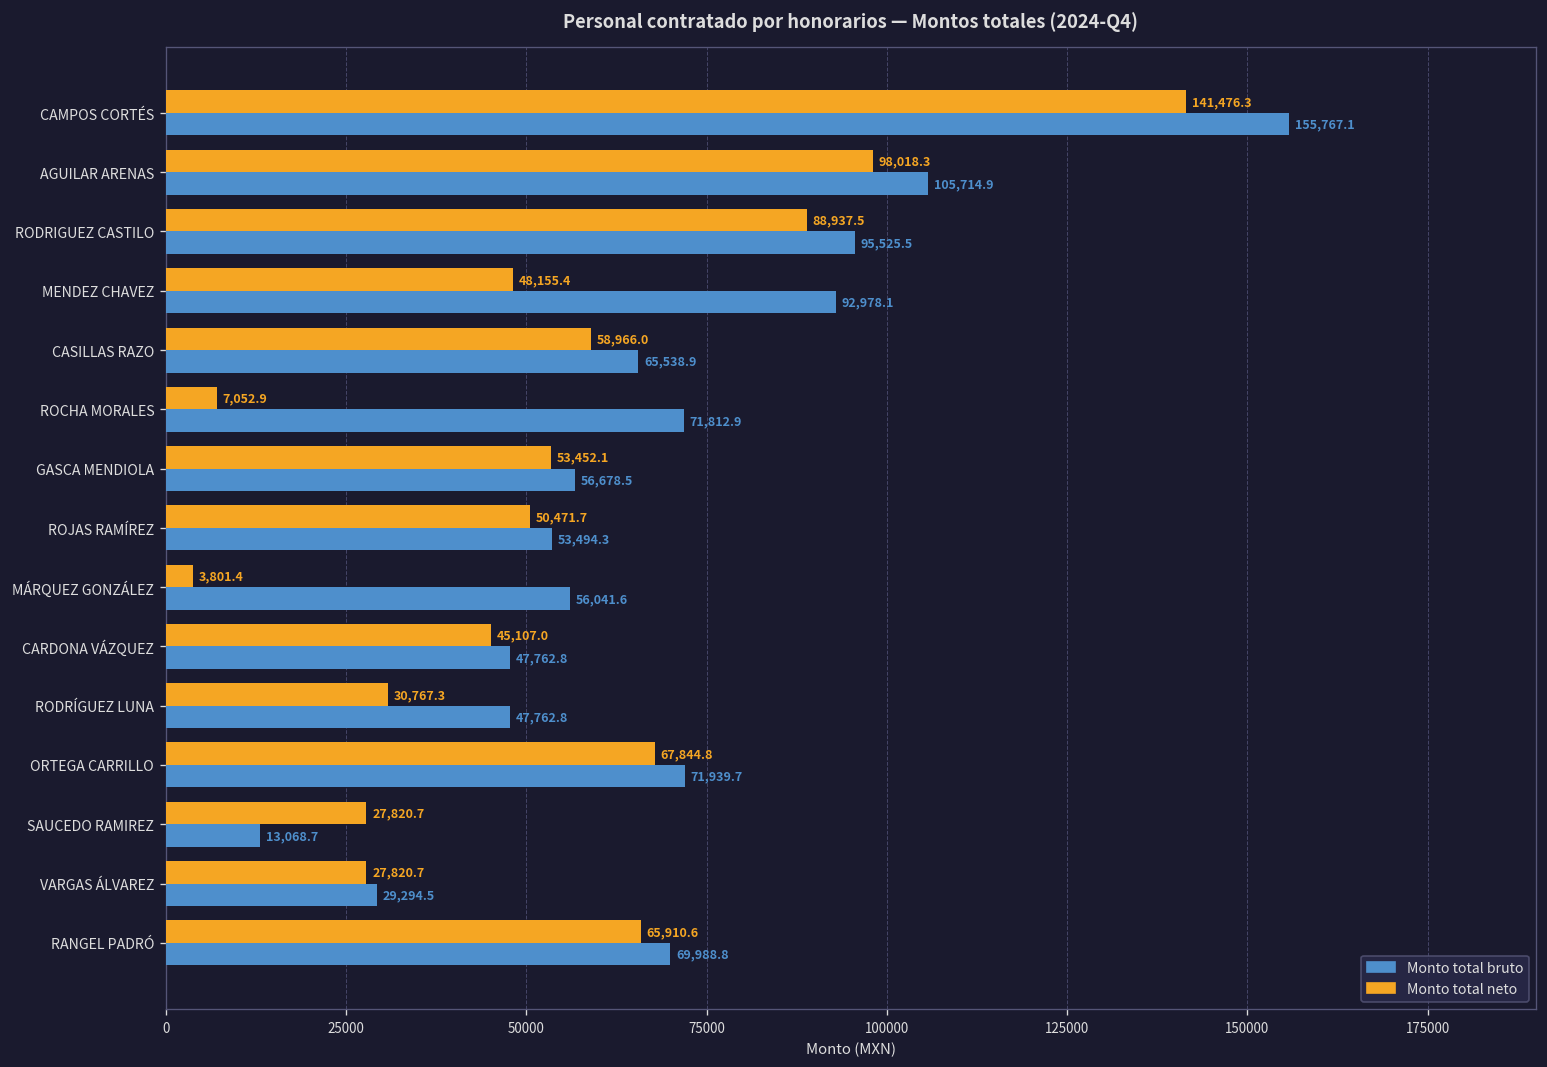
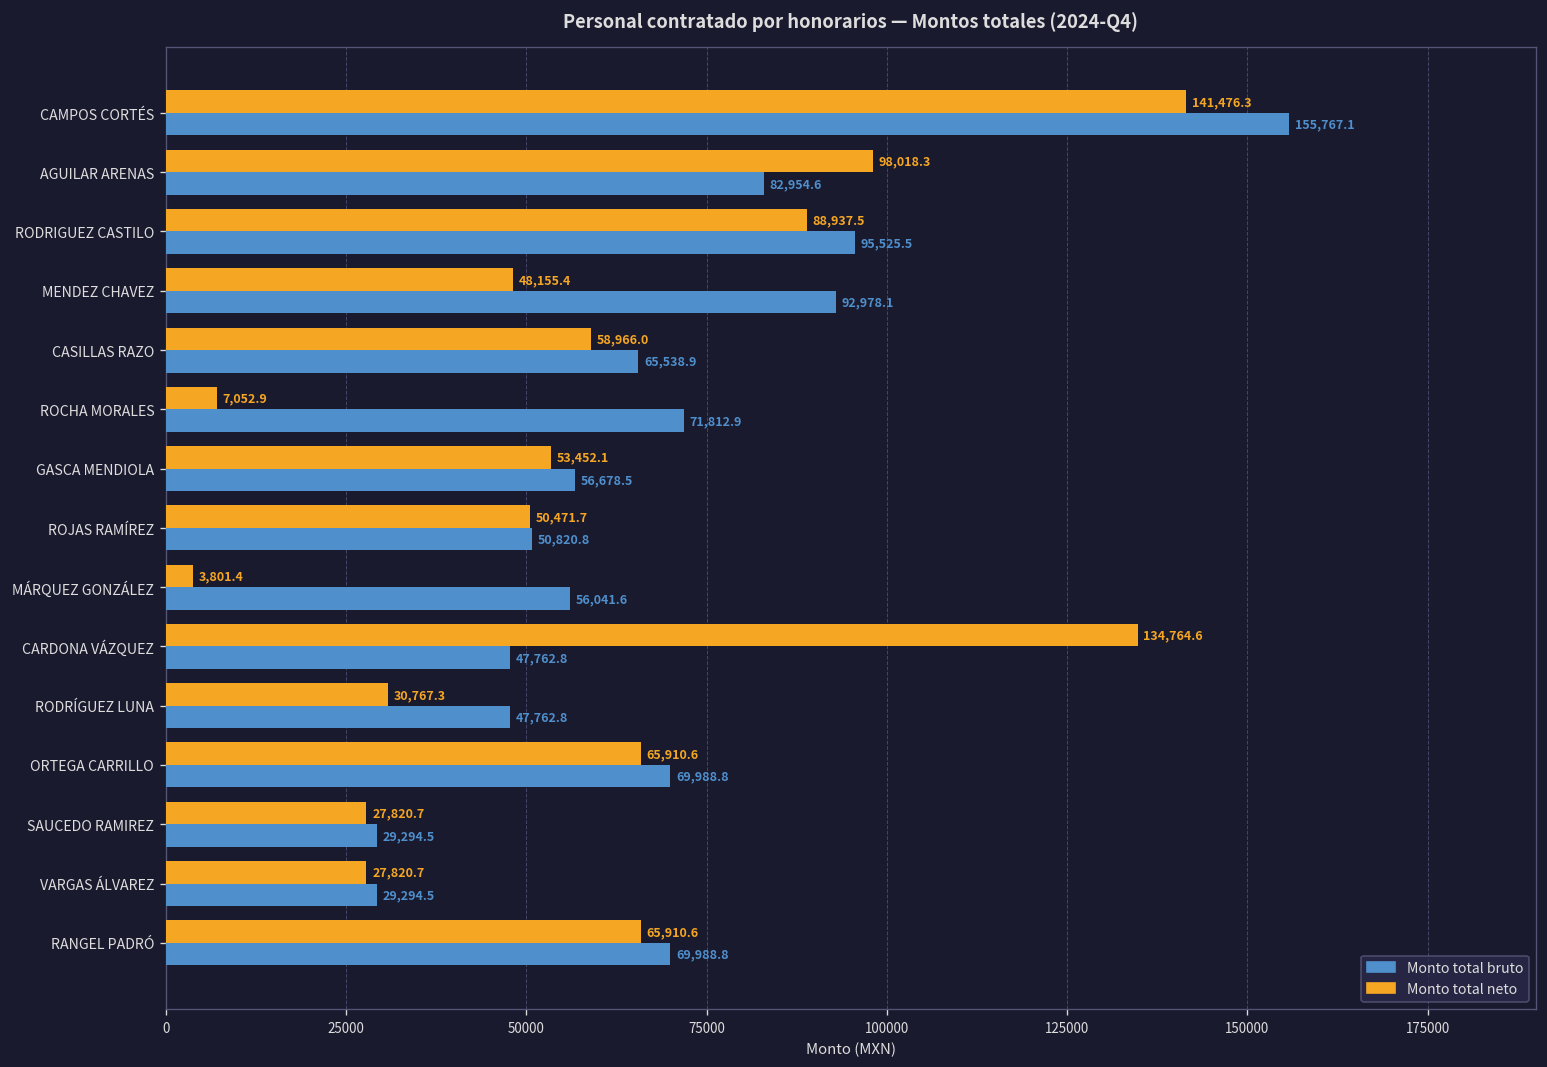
  {
    "Monto total bruto": {
      "CAMPOS CORTÉS": "155,767.1",
-     "AGUILAR ARENAS": "105,714.9",
+     "AGUILAR ARENAS": "82,954.6",
      "RODRIGUEZ CASTILO": "95,525.5",
      "MENDEZ CHAVEZ": "92,978.1",
      "CASILLAS RAZO": "65,538.9",
      "ROCHA MORALES": "71,812.9",
      "GASCA MENDIOLA": "56,678.5",
-     "ROJAS RAMÍREZ": "53,494.3",
+     "ROJAS RAMÍREZ": "50,820.8",
      "MÁRQUEZ GONZÁLEZ": "56,041.6",
      "CARDONA VÁZQUEZ": "47,762.8",
      "RODRÍGUEZ LUNA": "47,762.8",
-     "ORTEGA CARRILLO": "71,939.7",
-     "SAUCEDO RAMIREZ": "13,068.7",
+     "ORTEGA CARRILLO": "69,988.8",
+     "SAUCEDO RAMIREZ": "29,294.5",
      "VARGAS ÁLVAREZ": "29,294.5",
      "RANGEL PADRÓ": "69,988.8"
    },
    "Monto total neto": {
      "CAMPOS CORTÉS": "141,476.3",
      "AGUILAR ARENAS": "98,018.3",
      "RODRIGUEZ CASTILO": "88,937.5",
      "MENDEZ CHAVEZ": "48,155.4",
      "CASILLAS RAZO": "58,966.0",
      "ROCHA MORALES": "7,052.9",
      "GASCA MENDIOLA": "53,452.1",
      "ROJAS RAMÍREZ": "50,471.7",
      "MÁRQUEZ GONZÁLEZ": "3,801.4",
-     "CARDONA VÁZQUEZ": "45,107.0",
+     "CARDONA VÁZQUEZ": "134,764.6",
      "RODRÍGUEZ LUNA": "30,767.3",
-     "ORTEGA CARRILLO": "67,844.8",
+     "ORTEGA CARRILLO": "65,910.6",
      "SAUCEDO RAMIREZ": "27,820.7",
      "VARGAS ÁLVAREZ": "27,820.7",
      "RANGEL PADRÓ": "65,910.6"
    }
  }
